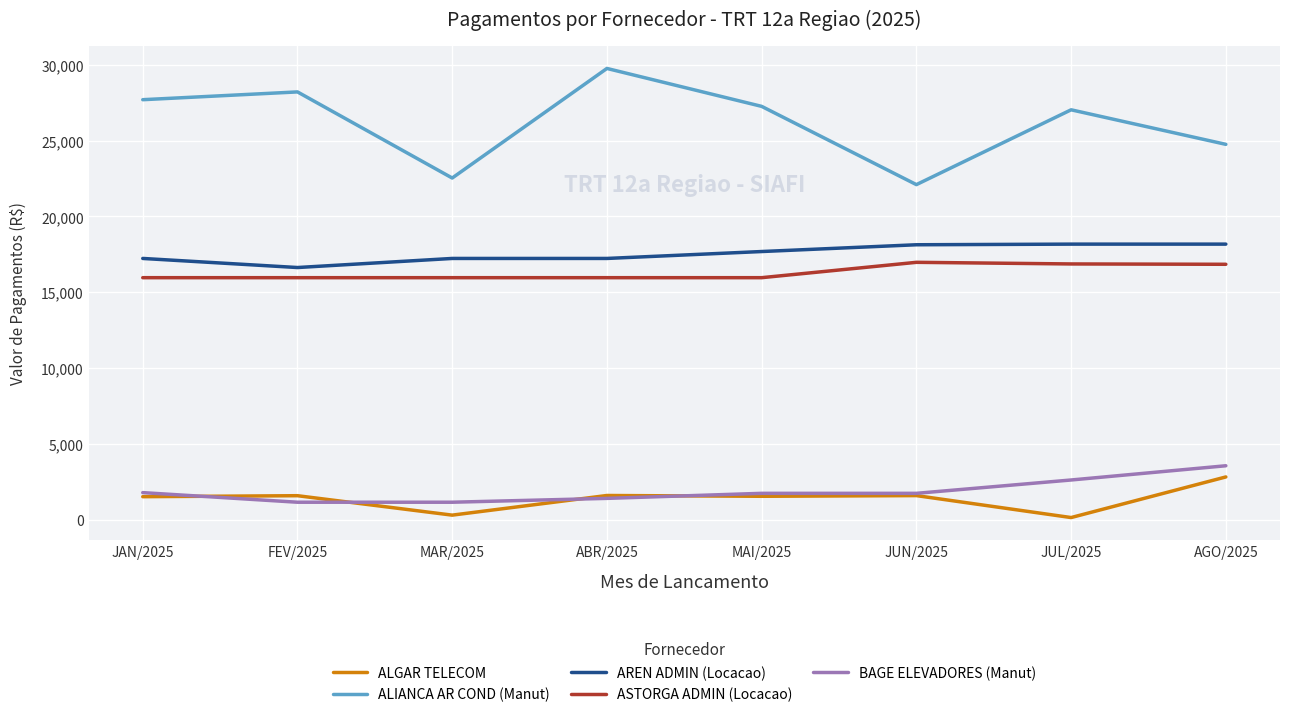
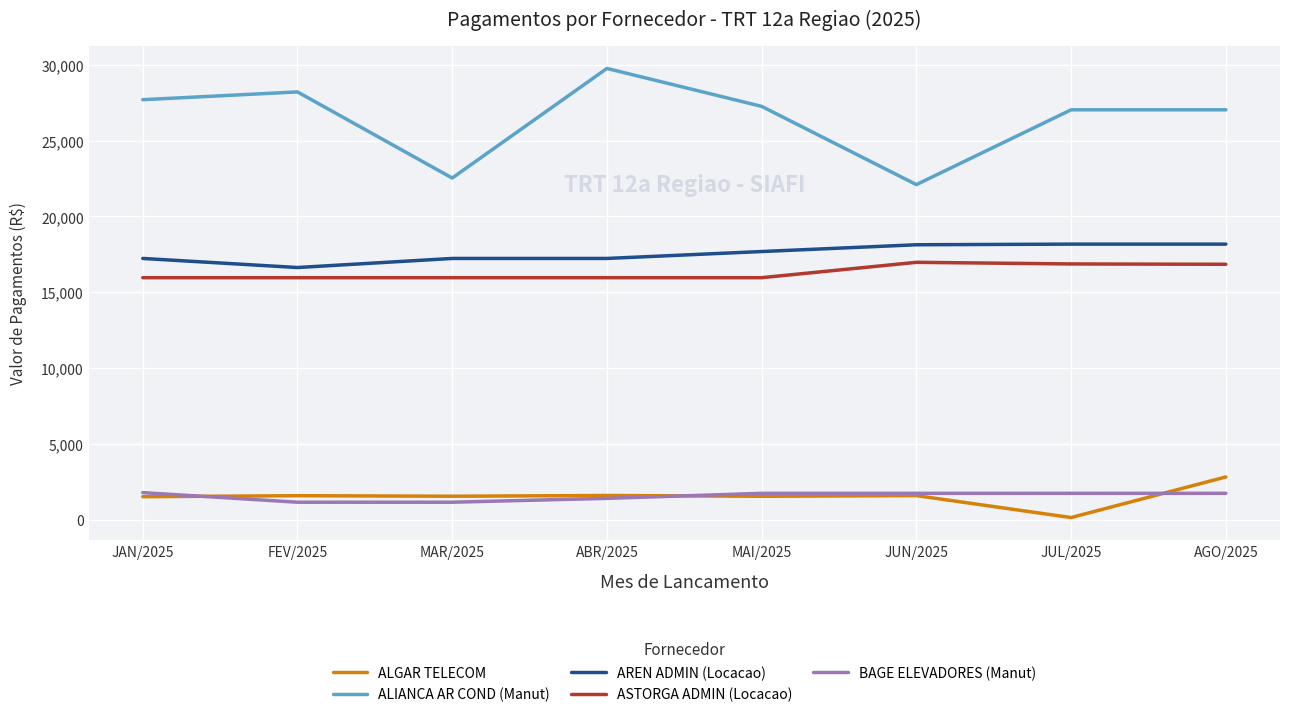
  {
    "ALGAR TELECOM": {
      "JAN/2025": "1,500",
      "FEV/2025": "1,600",
-     "MAR/2025": "300",
+     "MAR/2025": "1,600",
      "ABR/2025": "1,600",
      "MAI/2025": "1,600",
      "JUL/2025": "200",
      "AGO/2025": "2,800"
    },
    "ALIANCA AR COND (Manut)": {
      "JAN/2025": "27,700",
      "FEV/2025": "28,200",
      "MAR/2025": "22,500",
      "ABR/2025": "29,800",
      "MAI/2025": "27,300",
      "JUN/2025": "22,100",
      "JUL/2025": "27,000",
-     "AGO/2025": "24,700"
+     "AGO/2025": "27,000"
    },
    "AREN ADMIN (Locacao)": {
      "JAN/2025": "17,200",
      "FEV/2025": "16,600",
      "MAR/2025": "17,200",
      "ABR/2025": "17,200",
      "MAI/2025": "17,700",
      "JUN/2025": "18,100",
      "JUL/2025": "18,200",
      "AGO/2025": "18,200"
    },
    "ASTORGA ADMIN (Locacao)": {
      "JAN/2025": "16,000",
      "FEV/2025": "16,000",
      "MAR/2025": "16,000",
      "ABR/2025": "16,000",
      "MAI/2025": "16,000",
      "JUN/2025": "17,000",
      "JUL/2025": "16,900",
      "AGO/2025": "16,800"
    },
    "BAGE ELEVADORES (Manut)": {
      "JAN/2025": "1,800",
      "FEV/2025": "1,200",
      "MAR/2025": "1,200",
      "ABR/2025": "1,400",
      "MAI/2025": "1,700",
-     "JUL/2025": "2,600",
-     "AGO/2025": "3,600"
+     "JUL/2025": "1,700",
+     "AGO/2025": "1,700"
    }
  }
